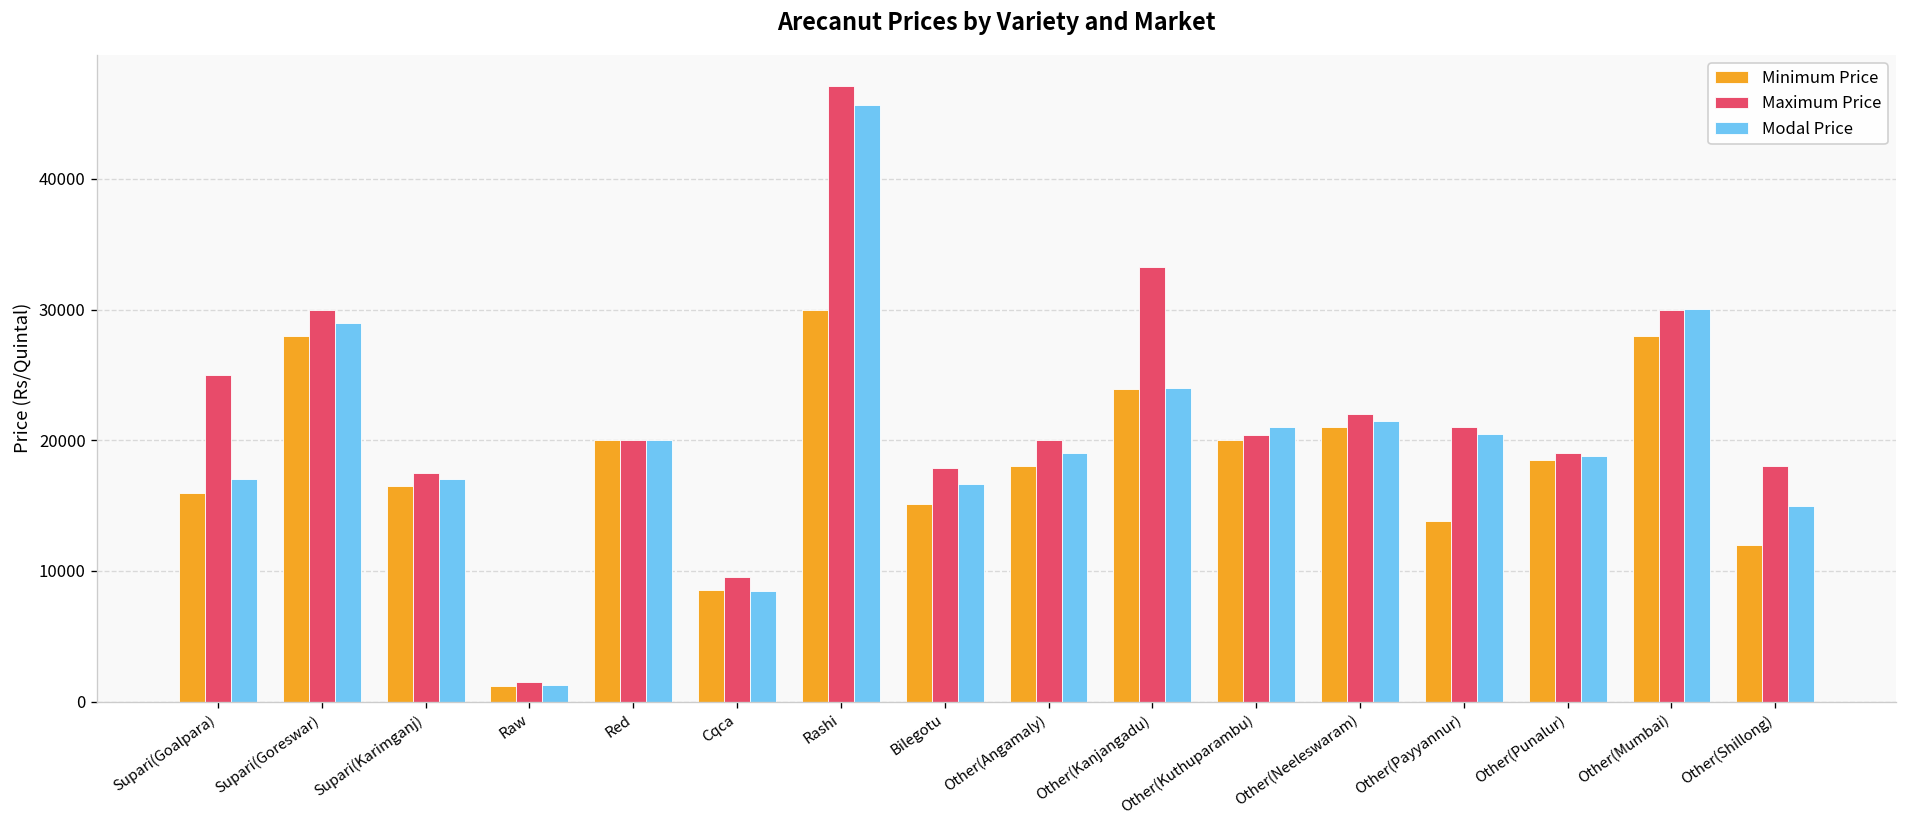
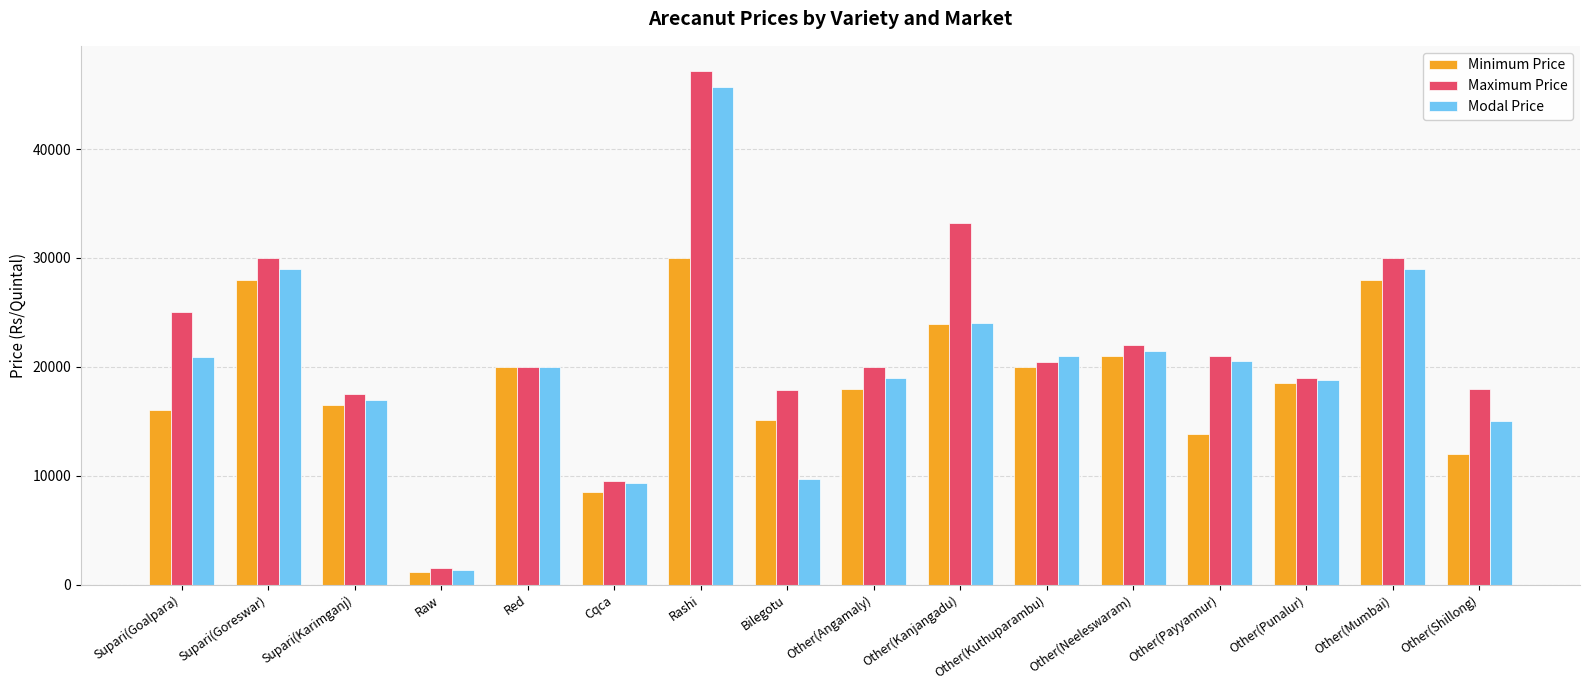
  {
    "Minimum Price": {
      "Supari(Goalpara)": 16000,
      "Supari(Goreswar)": 28000,
      "Supari(Karimganj)": 16500,
      "Raw": 1200,
      "Red": 20000,
      "Cqca": 8500,
      "Rashi": 30000,
      "Bilegotu": 15100,
      "Other(Angamaly)": 18000,
      "Other(Kanjangadu)": 23900,
      "Other(Kuthuparambu)": 20000,
      "Other(Neeleswaram)": 21000,
      "Other(Payyannur)": 13800,
      "Other(Punalur)": 18500,
      "Other(Mumbai)": 28000,
      "Other(Shillong)": 12000
    },
    "Maximum Price": {
      "Supari(Goalpara)": 25000,
      "Supari(Goreswar)": 30000,
      "Supari(Karimganj)": 17500,
      "Raw": 1500,
      "Red": 20000,
      "Cqca": 9500,
      "Rashi": 47100,
      "Bilegotu": 17900,
      "Other(Angamaly)": 20000,
      "Other(Kanjangadu)": 33300,
      "Other(Kuthuparambu)": 20400,
      "Other(Neeleswaram)": 22000,
      "Other(Payyannur)": 21000,
      "Other(Punalur)": 19000,
      "Other(Mumbai)": 30000,
      "Other(Shillong)": 18000
    },
    "Modal Price": {
-     "Supari(Goalpara)": 17000,
+     "Supari(Goalpara)": 20900,
      "Supari(Goreswar)": 29000,
      "Supari(Karimganj)": 17000,
      "Raw": 1300,
      "Red": 20000,
-     "Cqca": 8500,
+     "Cqca": 9300,
      "Rashi": 45700,
-     "Bilegotu": 16700,
+     "Bilegotu": 9700,
      "Other(Angamaly)": 19000,
      "Other(Kanjangadu)": 24000,
      "Other(Kuthuparambu)": 21000,
      "Other(Neeleswaram)": 21500,
      "Other(Payyannur)": 20500,
      "Other(Punalur)": 18800,
-     "Other(Mumbai)": 30000,
+     "Other(Mumbai)": 29000,
      "Other(Shillong)": 15000
    }
  }
